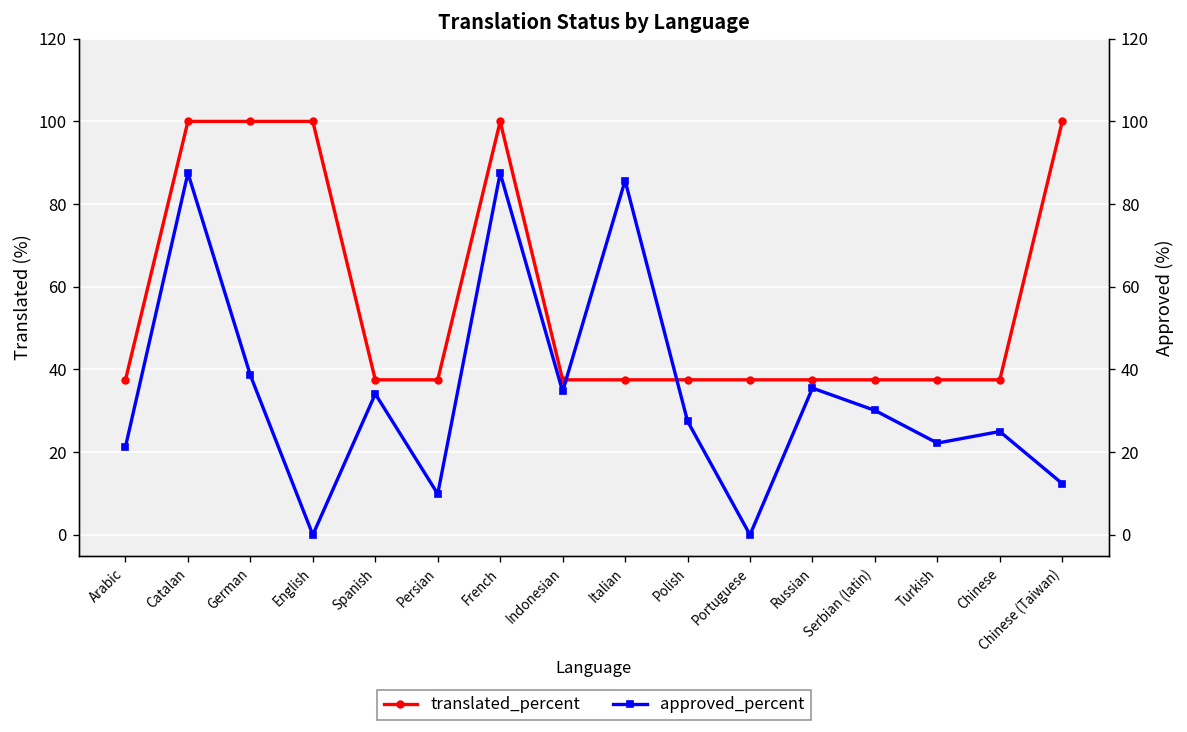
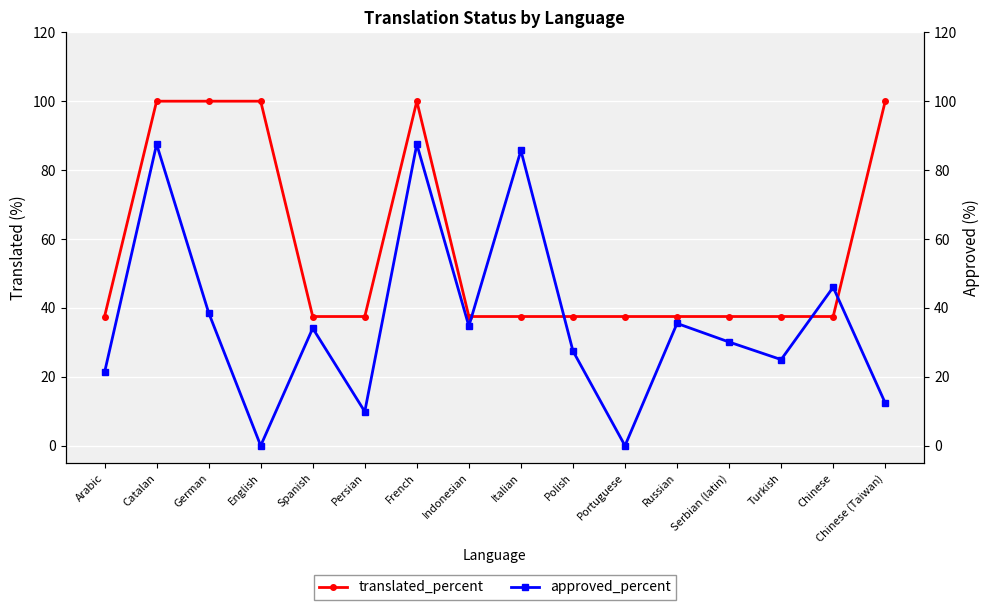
  {
    "translated_percent": {
      "Arabic": 38,
      "Catalan": 100,
      "German": 100,
      "English": 100,
      "Spanish": 38,
      "Persian": 38,
      "French": 100,
      "Indonesian": 38,
      "Italian": 38,
      "Polish": 38,
      "Portuguese": 38,
      "Russian": 38,
      "Serbian (latin)": 38,
      "Turkish": 38,
      "Chinese": 38,
      "Chinese (Taiwan)": 100
    },
    "approved_percent": {
      "Arabic": 21,
      "Catalan": 88,
      "German": 39,
      "English": 0,
      "Spanish": 34,
      "Persian": 10,
      "French": 88,
      "Indonesian": 35,
      "Italian": 86,
      "Polish": 28,
      "Portuguese": 0,
      "Russian": 36,
      "Serbian (latin)": 30,
-     "Turkish": 22,
-     "Chinese": 25,
+     "Turkish": 25,
+     "Chinese": 46,
      "Chinese (Taiwan)": 12
    }
  }
